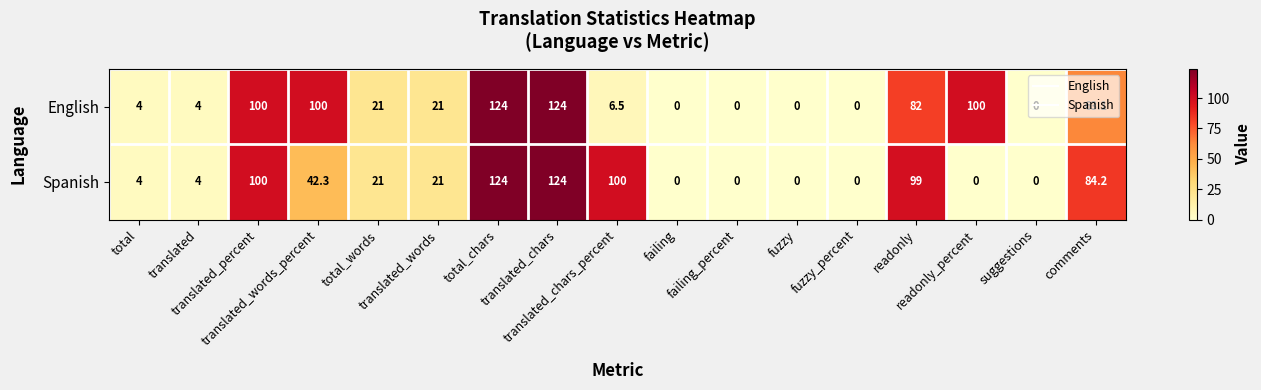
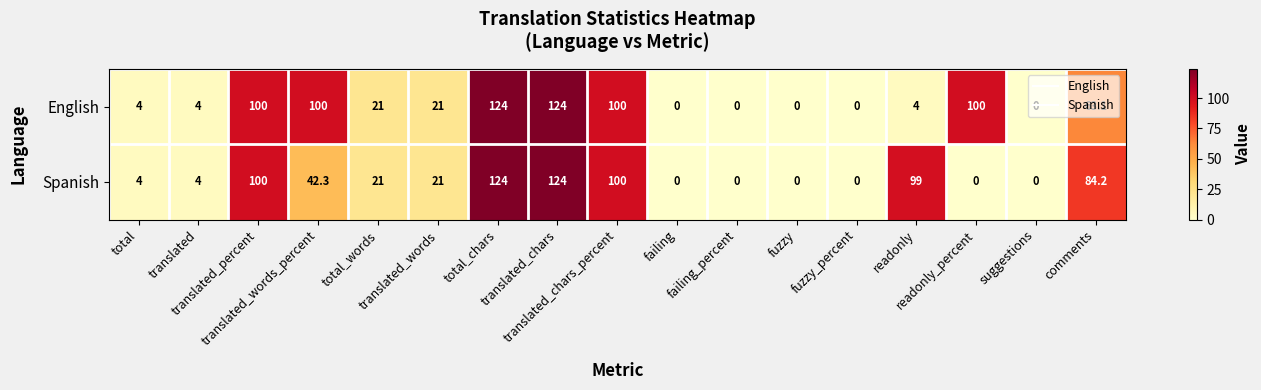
  {
    "English": {
      "total": 4,
      "translated": 4,
      "translated_percent": 100,
      "translated_words_percent": 100,
      "total_words": 21,
      "translated_words": 21,
      "total_chars": 124,
      "translated_chars": 124,
-     "translated_chars_percent": 6.5,
+     "translated_chars_percent": 100,
      "failing": 0,
      "failing_percent": 0,
      "fuzzy": 0,
      "fuzzy_percent": 0,
-     "readonly": 82,
+     "readonly": 4,
      "readonly_percent": 100
    },
    "Spanish": {
      "total": 4,
      "translated": 4,
      "translated_percent": 100,
      "translated_words_percent": 42.3,
      "total_words": 21,
      "translated_words": 21,
      "total_chars": 124,
      "translated_chars": 124,
      "translated_chars_percent": 100,
      "failing": 0,
      "failing_percent": 0,
      "fuzzy": 0,
      "fuzzy_percent": 0,
      "readonly": 99,
      "readonly_percent": 0,
      "suggestions": 0,
      "comments": 84.2
    }
  }
